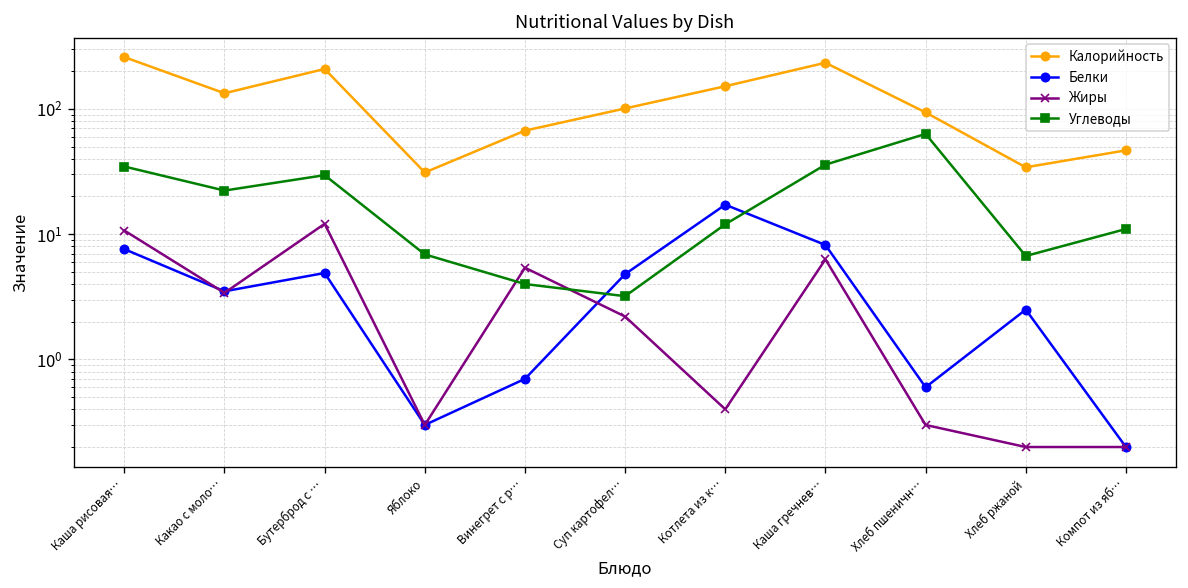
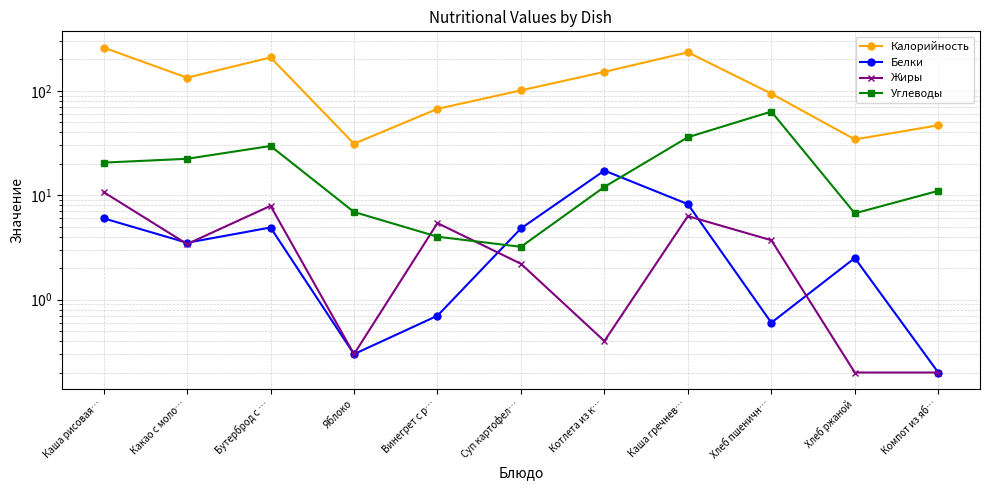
  {
    "Калорийность": {
      "Каша рисовая…": 260,
      "Какао с моло…": 130,
      "Бутерброд с …": 210,
      "Яблоко": 31,
      "Винегрет с р…": 70,
      "Суп картофел…": 100,
      "Котлета из к…": 150,
      "Каша гречнев…": 230,
      "Хлеб пшеничн…": 90,
      "Хлеб ржаной": 34,
      "Компот из яб…": 50
    },
    "Белки": {
-     "Каша рисовая…": 8,
+     "Каша рисовая…": 6,
      "Бутерброд с …": 5,
      "Винегрет с р…": 0.7,
      "Суп картофел…": 5,
      "Котлета из к…": 17,
      "Каша гречнев…": 8,
      "Хлеб пшеничн…": 0.6,
      "Хлеб ржаной": 2.5
    },
    "Жиры": {
      "Каша рисовая…": 11,
-     "Бутерброд с …": 12,
+     "Бутерброд с …": 8,
      "Винегрет с р…": 5,
      "Суп картофел…": 2.2,
      "Котлета из к…": 0.4,
      "Каша гречнев…": 6,
-     "Хлеб пшеничн…": 0.3,
+     "Хлеб пшеничн…": 3.7,
      "Хлеб ржаной": 0.2
    },
    "Углеводы": {
-     "Каша рисовая…": 35,
+     "Каша рисовая…": 21,
      "Какао с моло…": 22,
      "Бутерброд с …": 30,
      "Яблоко": 7,
      "Винегрет с р…": 4,
      "Суп картофел…": 3.2,
      "Котлета из к…": 12,
      "Каша гречнев…": 36,
      "Хлеб пшеничн…": 60,
      "Хлеб ржаной": 7,
      "Компот из яб…": 11
    }
  }
